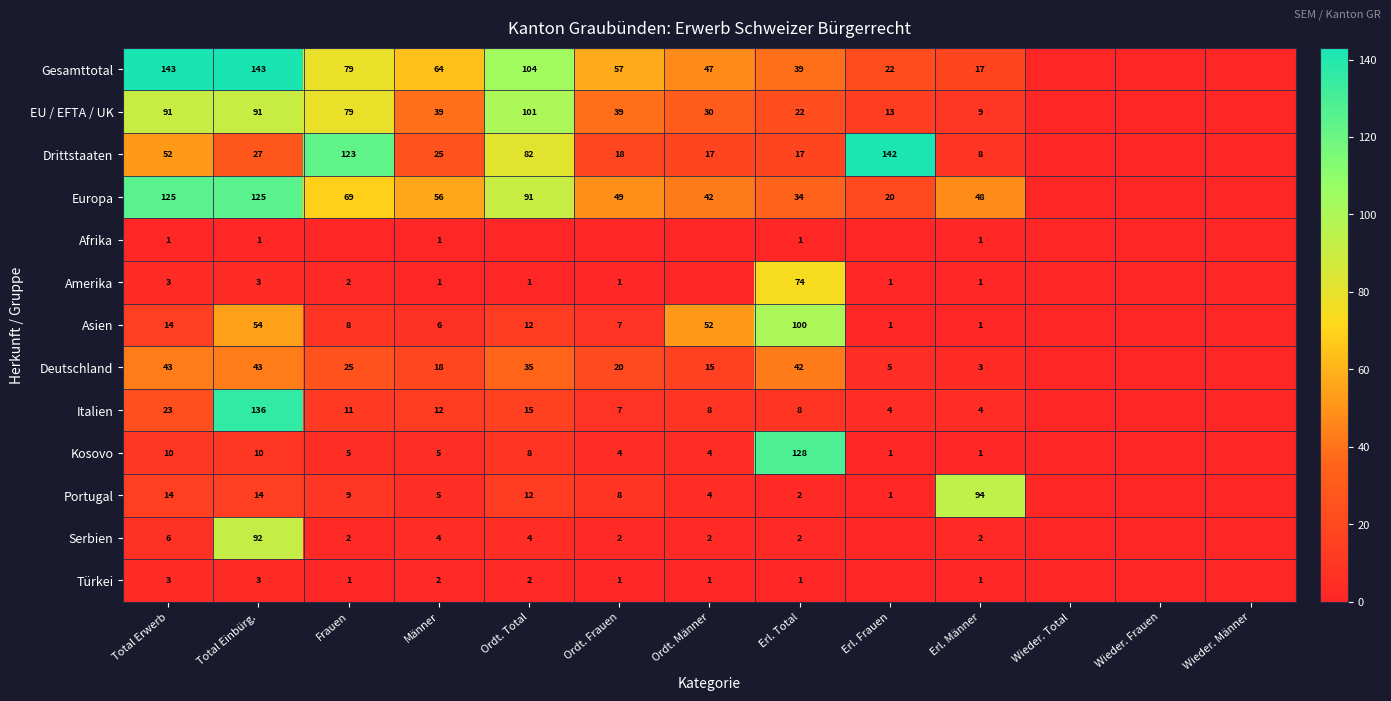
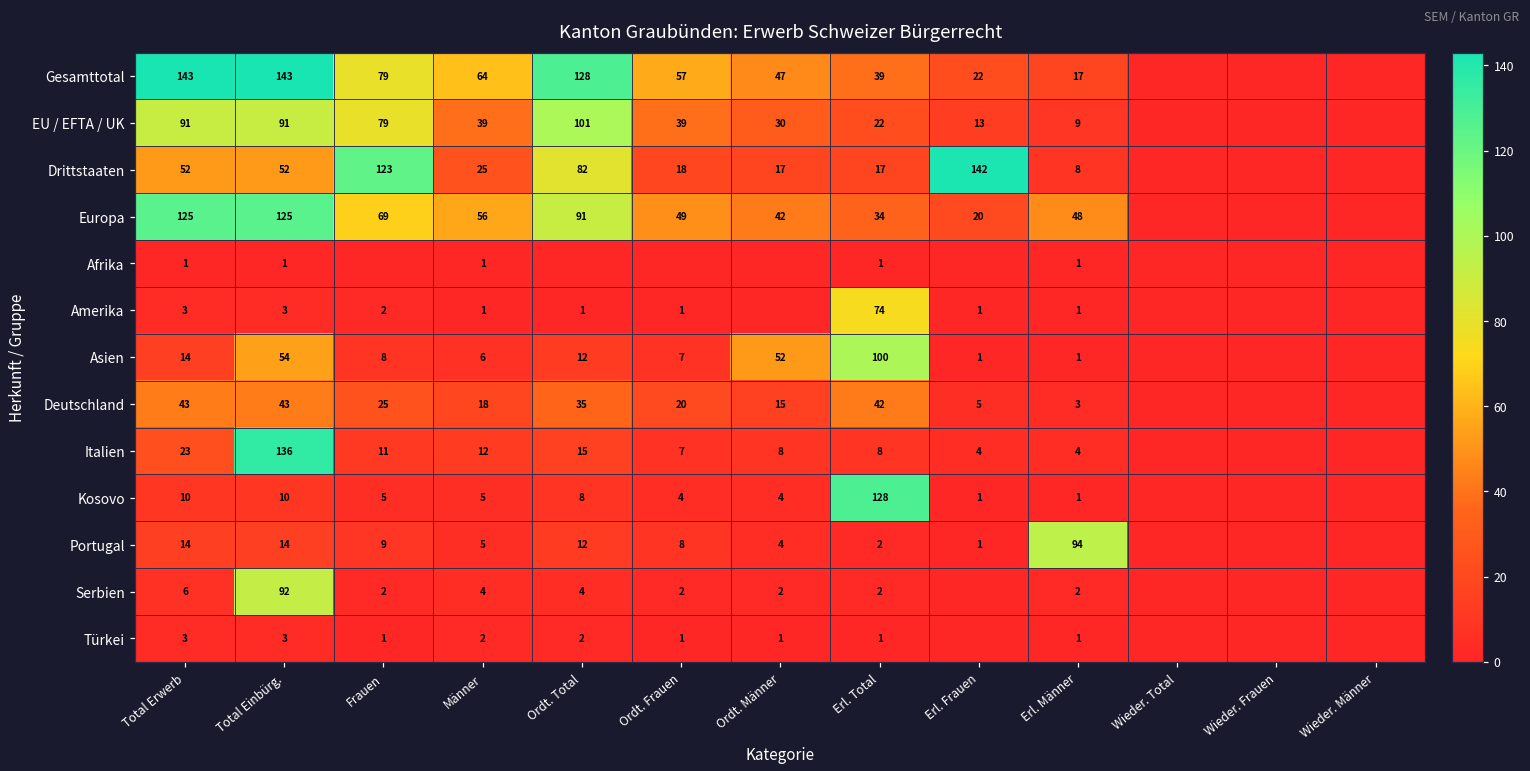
  {
    "Gesamttotal": {
      "Total Erwerb": 143,
      "Total Einbürg.": 143,
      "Frauen": 79,
      "Männer": 64,
-     "Ordt. Total": 104,
+     "Ordt. Total": 128,
      "Ordt. Frauen": 57,
      "Ordt. Männer": 47,
      "Erl. Total": 39,
      "Erl. Frauen": 22,
      "Erl. Männer": 17
    },
    "EU / EFTA / UK": {
      "Total Erwerb": 91,
      "Total Einbürg.": 91,
      "Frauen": 79,
      "Männer": 39,
      "Ordt. Total": 101,
      "Ordt. Frauen": 39,
      "Ordt. Männer": 30,
      "Erl. Total": 22,
      "Erl. Frauen": 13,
      "Erl. Männer": 9
    },
    "Drittstaaten": {
      "Total Erwerb": 52,
-     "Total Einbürg.": 27,
+     "Total Einbürg.": 52,
      "Frauen": 123,
      "Männer": 25,
      "Ordt. Total": 82,
      "Ordt. Frauen": 18,
      "Ordt. Männer": 17,
      "Erl. Total": 17,
      "Erl. Frauen": 142,
      "Erl. Männer": 8
    },
    "Europa": {
      "Total Erwerb": 125,
      "Total Einbürg.": 125,
      "Frauen": 69,
      "Männer": 56,
      "Ordt. Total": 91,
      "Ordt. Frauen": 49,
      "Ordt. Männer": 42,
      "Erl. Total": 34,
      "Erl. Frauen": 20,
      "Erl. Männer": 48
    },
    "Afrika": {
      "Total Erwerb": 1,
      "Total Einbürg.": 1,
      "Männer": 1,
      "Erl. Total": 1,
      "Erl. Männer": 1
    },
    "Amerika": {
      "Total Erwerb": 3,
      "Total Einbürg.": 3,
      "Frauen": 2,
      "Männer": 1,
      "Ordt. Total": 1,
      "Ordt. Frauen": 1,
      "Erl. Total": 74,
      "Erl. Frauen": 1,
      "Erl. Männer": 1
    },
    "Asien": {
      "Total Erwerb": 14,
      "Total Einbürg.": 54,
      "Frauen": 8,
      "Männer": 6,
      "Ordt. Total": 12,
      "Ordt. Frauen": 7,
      "Ordt. Männer": 52,
      "Erl. Total": 100,
      "Erl. Frauen": 1,
      "Erl. Männer": 1
    },
    "Deutschland": {
      "Total Erwerb": 43,
      "Total Einbürg.": 43,
      "Frauen": 25,
      "Männer": 18,
      "Ordt. Total": 35,
      "Ordt. Frauen": 20,
      "Ordt. Männer": 15,
      "Erl. Total": 42,
      "Erl. Frauen": 5,
      "Erl. Männer": 3
    },
    "Italien": {
      "Total Erwerb": 23,
      "Total Einbürg.": 136,
      "Frauen": 11,
      "Männer": 12,
      "Ordt. Total": 15,
      "Ordt. Frauen": 7,
      "Ordt. Männer": 8,
      "Erl. Total": 8,
      "Erl. Frauen": 4,
      "Erl. Männer": 4
    },
    "Kosovo": {
      "Total Erwerb": 10,
      "Total Einbürg.": 10,
      "Frauen": 5,
      "Männer": 5,
      "Ordt. Total": 8,
      "Ordt. Frauen": 4,
      "Ordt. Männer": 4,
      "Erl. Total": 128,
      "Erl. Frauen": 1,
      "Erl. Männer": 1
    },
    "Portugal": {
      "Total Erwerb": 14,
      "Total Einbürg.": 14,
      "Frauen": 9,
      "Männer": 5,
      "Ordt. Total": 12,
      "Ordt. Frauen": 8,
      "Ordt. Männer": 4,
      "Erl. Total": 2,
      "Erl. Frauen": 1,
      "Erl. Männer": 94
    },
    "Serbien": {
      "Total Erwerb": 6,
      "Total Einbürg.": 92,
      "Frauen": 2,
      "Männer": 4,
      "Ordt. Total": 4,
      "Ordt. Frauen": 2,
      "Ordt. Männer": 2,
      "Erl. Total": 2,
      "Erl. Männer": 2
    },
    "Türkei": {
      "Total Erwerb": 3,
      "Total Einbürg.": 3,
      "Frauen": 1,
      "Männer": 2,
      "Ordt. Total": 2,
      "Ordt. Frauen": 1,
      "Ordt. Männer": 1,
      "Erl. Total": 1,
      "Erl. Männer": 1
    }
  }
